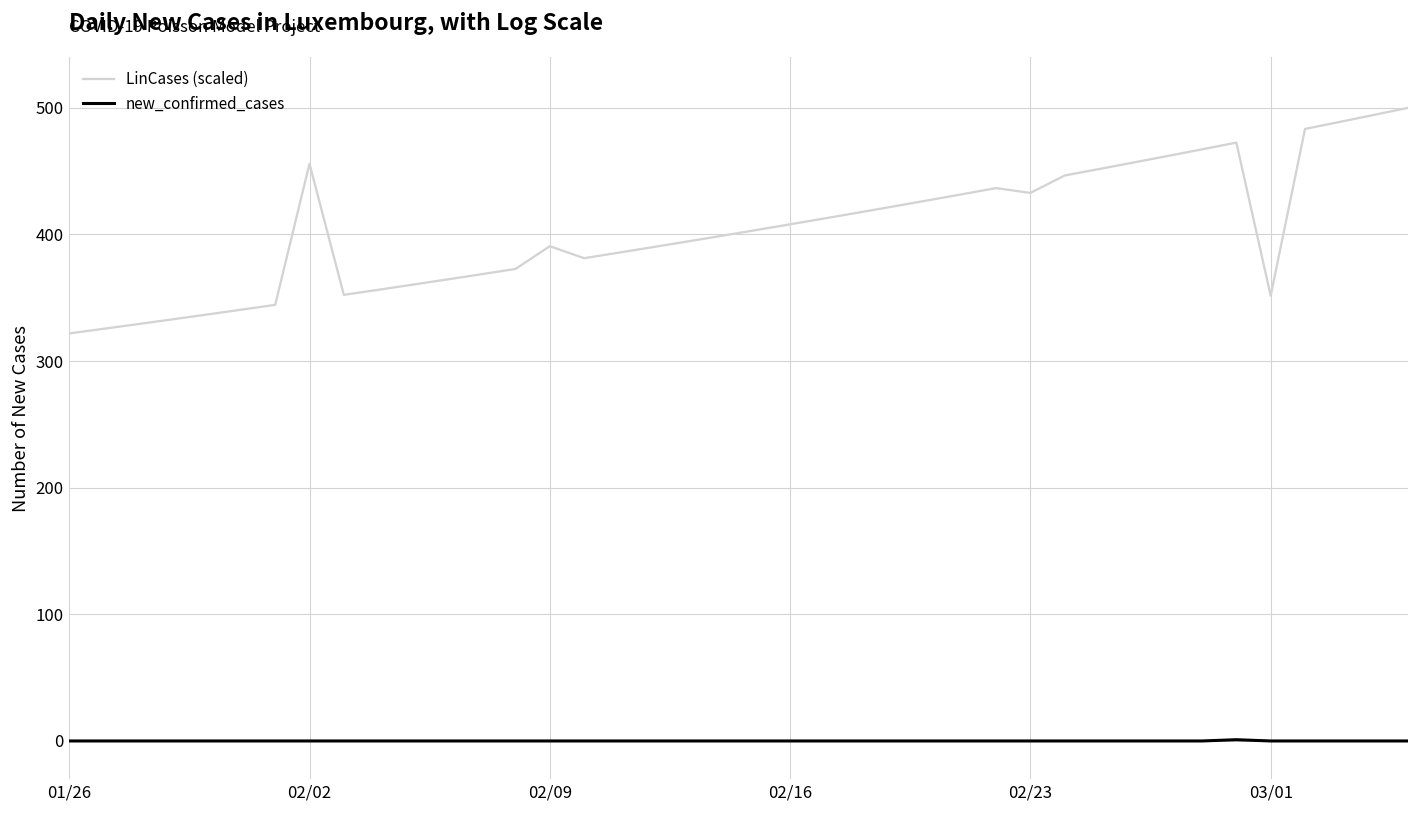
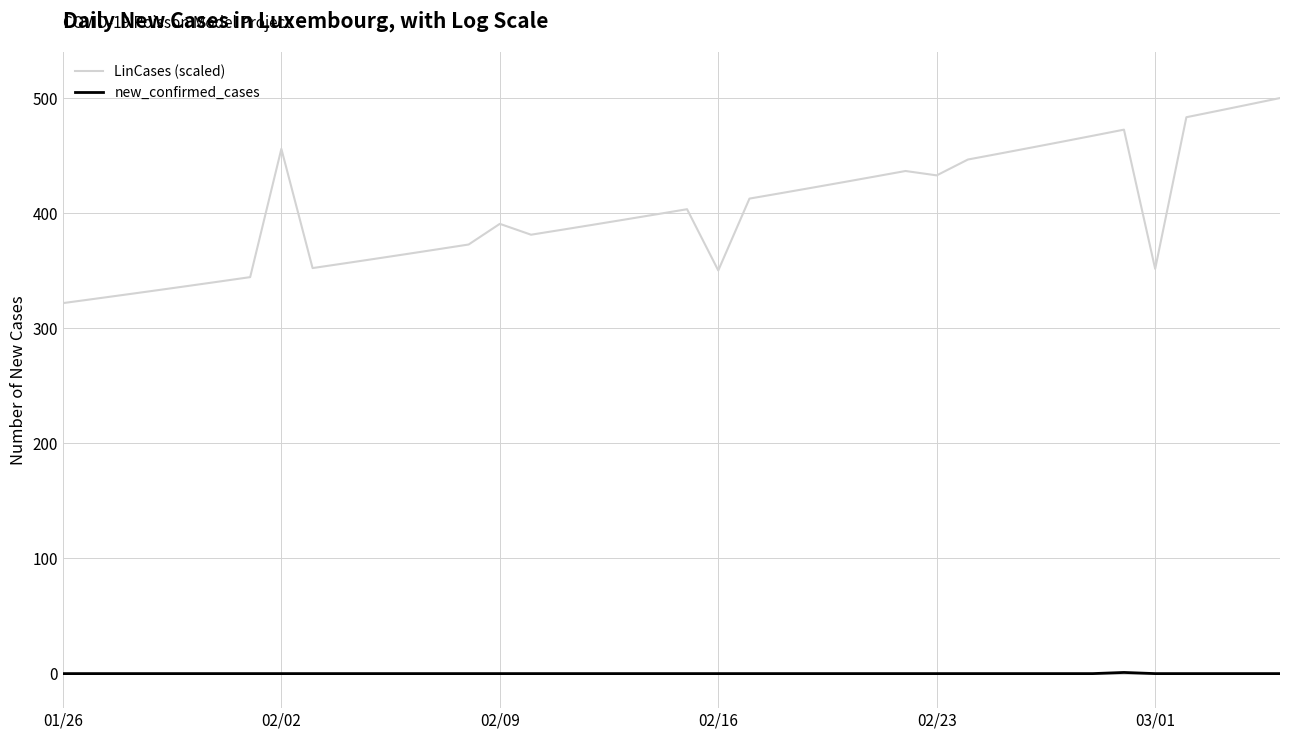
  {
    "LinCases (scaled)": {
      "01/26": 322,
      "02/02": 456,
      "02/09": 391,
-     "02/16": 408,
+     "02/16": 350,
      "02/23": 433,
      "03/01": 352
    },
    "new_confirmed_cases": {
      "01/26": 0,
      "02/02": 0,
      "02/09": 0,
      "02/16": 0,
      "02/23": 0,
      "03/01": 0
    }
  }
